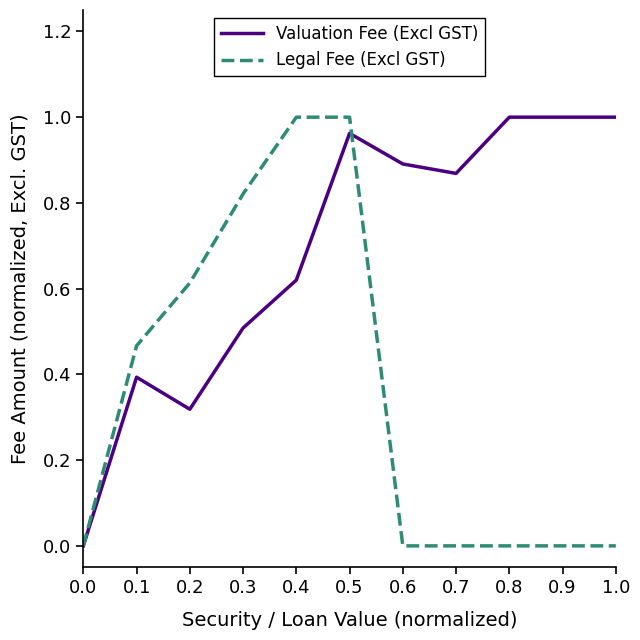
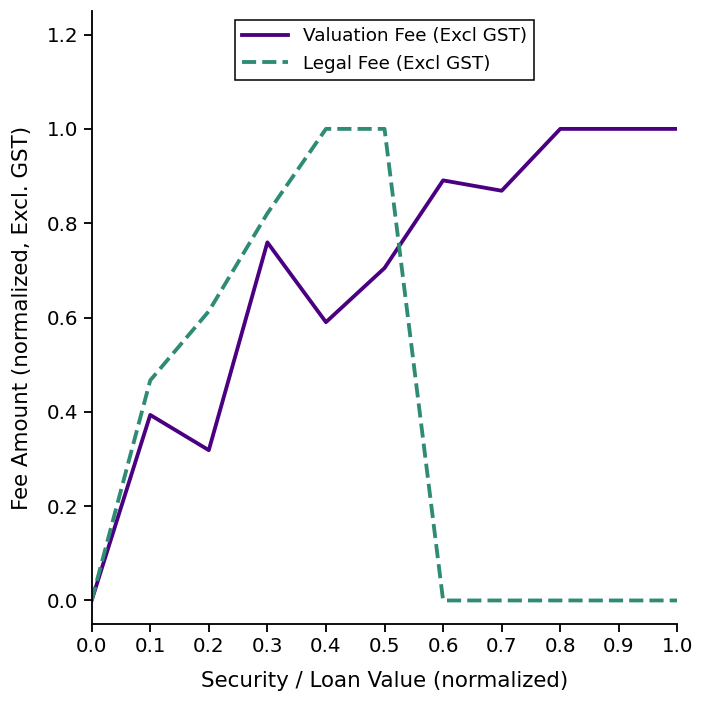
  {
    "Valuation Fee (Excl GST)": {
      "0.1": 0.39,
      "0.2": 0.32,
-     "0.3": 0.51,
-     "0.4": 0.62,
-     "0.5": 0.96,
+     "0.3": 0.76,
+     "0.4": 0.59,
+     "0.5": 0.70,
      "0.6": 0.89,
      "0.7": 0.87,
      "0.8": 1.00,
      "0.9": 1.00,
      "1.0": 1.00
    },
    "Legal Fee (Excl GST)": {
      "0.1": 0.47,
      "0.2": 0.61,
      "0.3": 0.82,
      "0.4": 1.00,
      "0.5": 1.00,
      "0.6": 0.00,
      "0.7": 0.00,
      "0.8": 0.00,
      "0.9": 0.00,
      "1.0": 0.00
    }
  }
